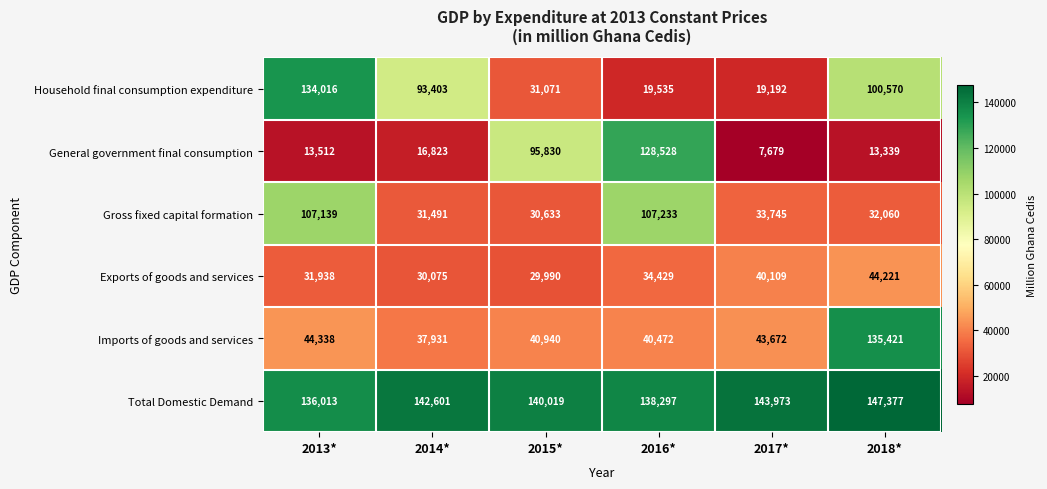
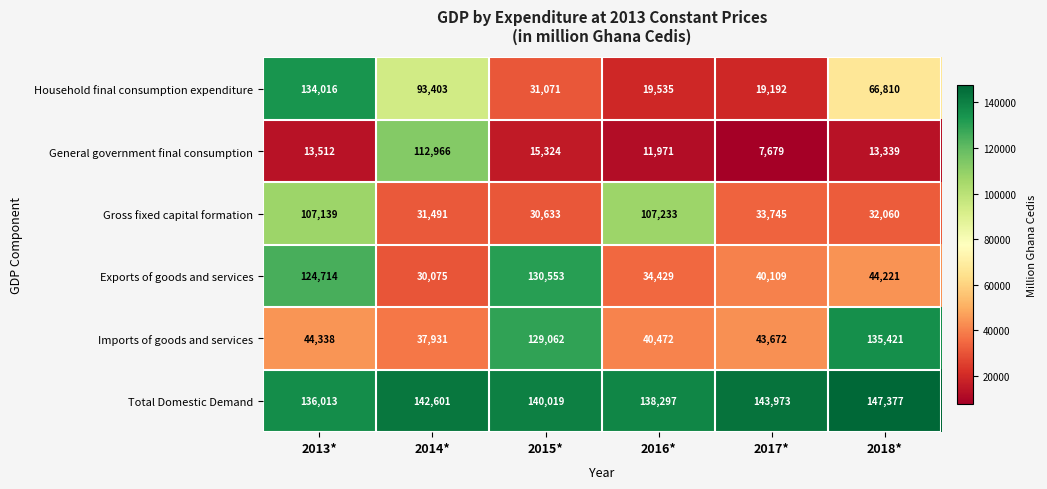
  {
    "Household final consumption expenditure": {
      "2013*": "134,016",
      "2014*": "93,403",
      "2015*": "31,071",
      "2016*": "19,535",
      "2017*": "19,192",
-     "2018*": "100,570"
+     "2018*": "66,810"
    },
    "General government final consumption": {
      "2013*": "13,512",
-     "2014*": "16,823",
-     "2015*": "95,830",
-     "2016*": "128,528",
+     "2014*": "112,966",
+     "2015*": "15,324",
+     "2016*": "11,971",
      "2017*": "7,679",
      "2018*": "13,339"
    },
    "Gross fixed capital formation": {
      "2013*": "107,139",
      "2014*": "31,491",
      "2015*": "30,633",
      "2016*": "107,233",
      "2017*": "33,745",
      "2018*": "32,060"
    },
    "Exports of goods and services": {
-     "2013*": "31,938",
+     "2013*": "124,714",
      "2014*": "30,075",
-     "2015*": "29,990",
+     "2015*": "130,553",
      "2016*": "34,429",
      "2017*": "40,109",
      "2018*": "44,221"
    },
    "Imports of goods and services": {
      "2013*": "44,338",
      "2014*": "37,931",
-     "2015*": "40,940",
+     "2015*": "129,062",
      "2016*": "40,472",
      "2017*": "43,672",
      "2018*": "135,421"
    },
    "Total Domestic Demand": {
      "2013*": "136,013",
      "2014*": "142,601",
      "2015*": "140,019",
      "2016*": "138,297",
      "2017*": "143,973",
      "2018*": "147,377"
    }
  }
